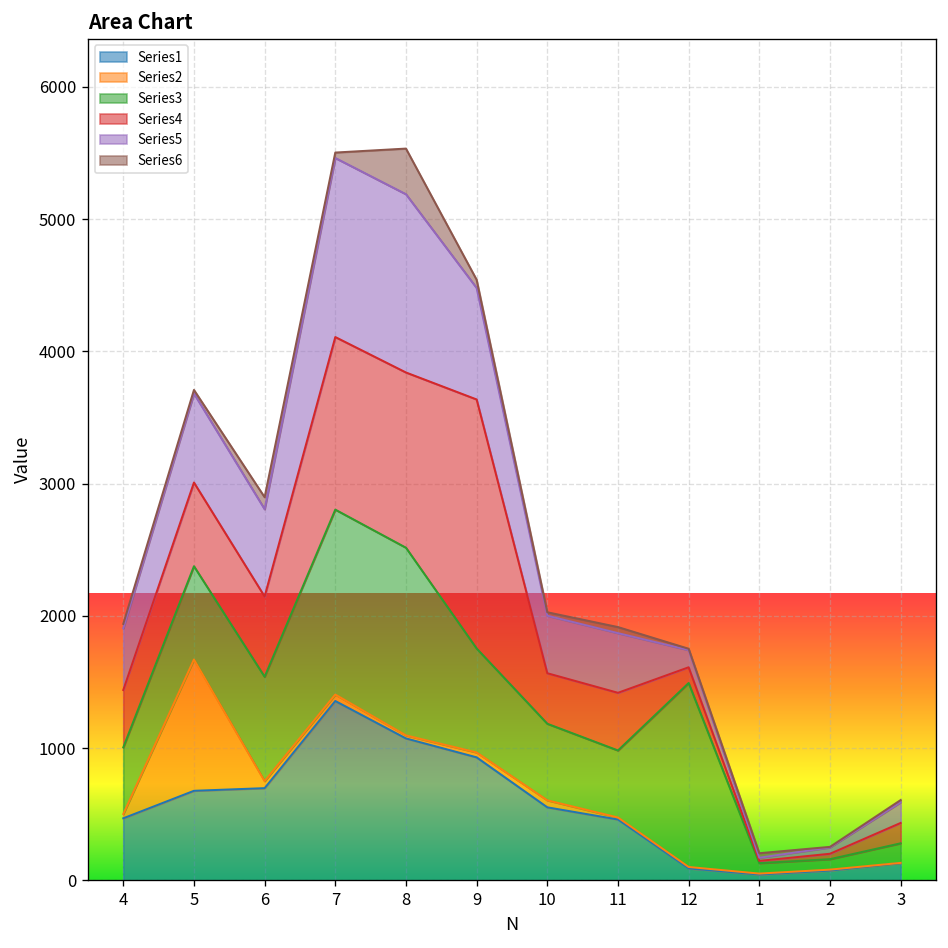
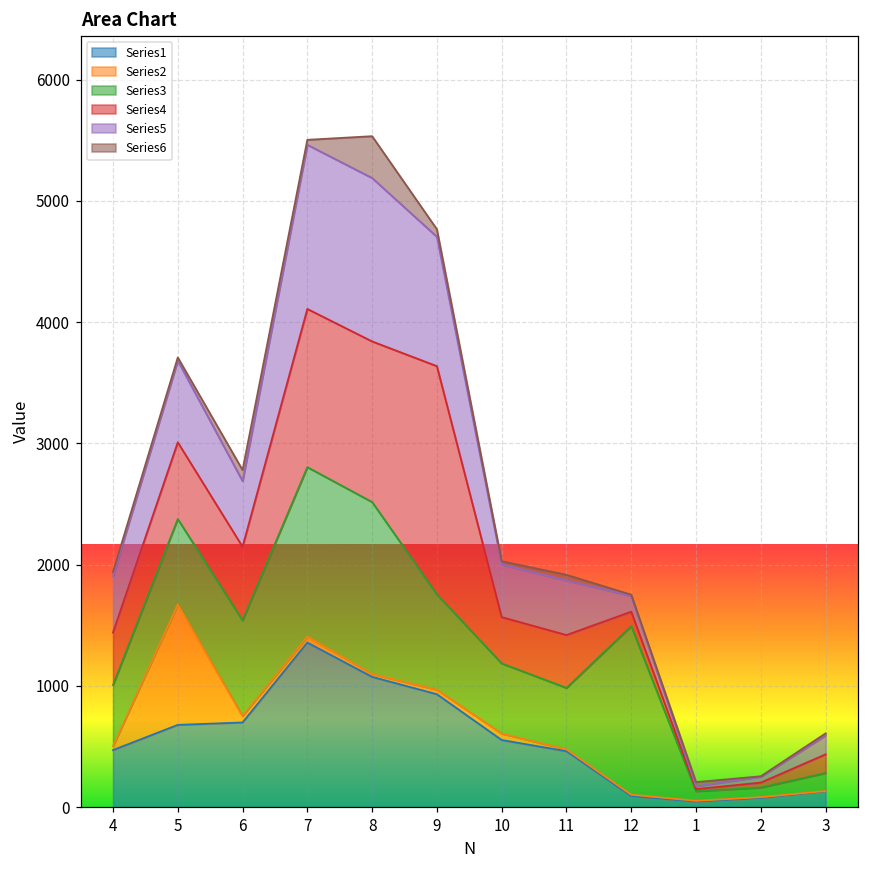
  {
    "Series1": {
      "4": 470,
      "5": 680,
      "6": 700,
      "7": 1360,
      "8": 1070,
      "9": 930,
      "10": 550
    },
    "Series2": {
      "4": 30,
      "5": 990,
      "6": 50,
      "7": 50,
      "8": 20,
      "9": 40,
      "10": 50
    },
    "Series3": {
      "4": 500,
      "5": 710,
      "6": 790,
      "7": 1400,
      "8": 1420,
      "9": 790,
      "10": 580,
      "11": 510,
      "12": 1390,
      "2": 80,
      "3": 150
    },
    "Series4": {
      "4": 430,
      "5": 630,
      "6": 610,
      "7": 1310,
      "8": 1330,
      "9": 1880,
      "10": 380,
      "11": 440,
      "12": 120,
      "2": 40,
      "3": 150
    },
    "Series5": {
      "4": 470,
      "5": 670,
-     "6": 660,
+     "6": 540,
      "7": 1350,
      "8": 1350,
-     "9": 840,
+     "9": 1070,
      "10": 440,
      "11": 450,
      "1": 20
    },
    "Series6": {
      "4": 30,
      "5": 30,
      "6": 90,
      "7": 40,
      "8": 350,
      "9": 60,
      "10": 30,
      "11": 50,
      "1": 30
    }
  }
